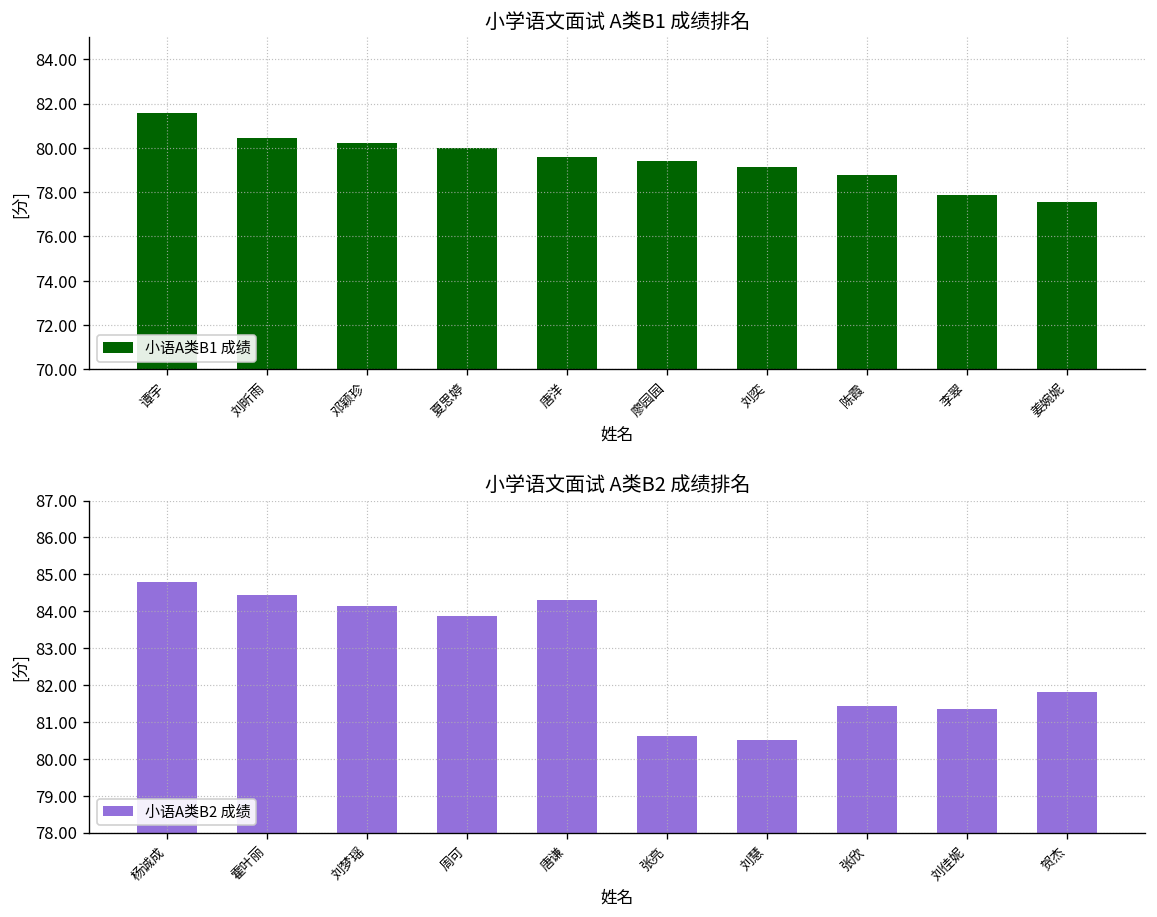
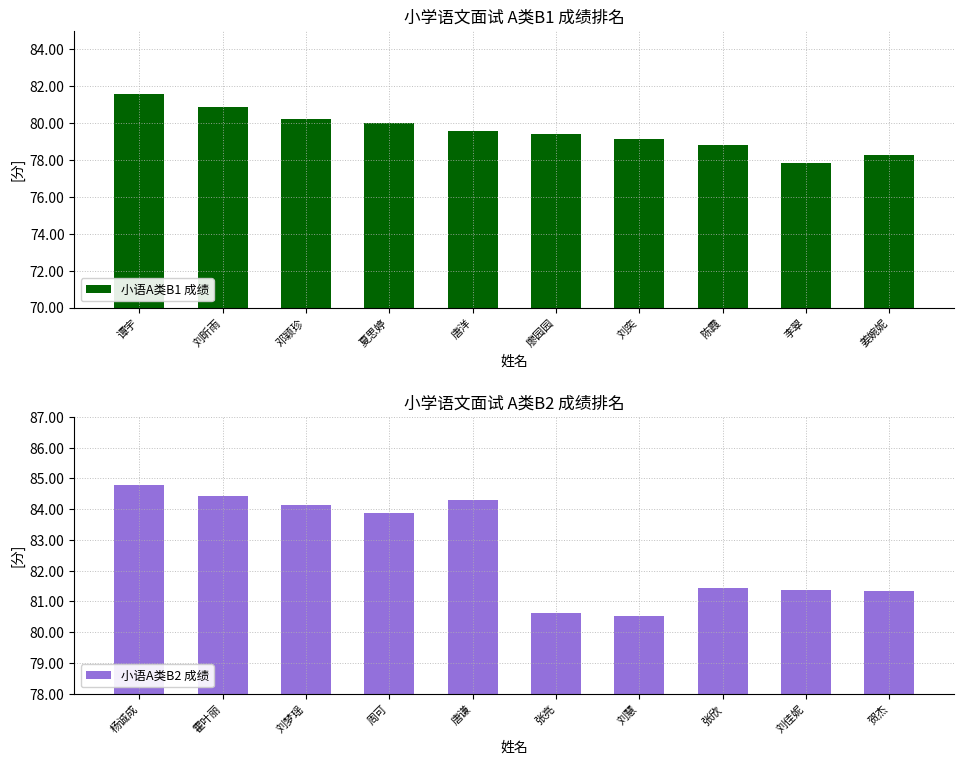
  {
    "小学语文面试 A类B1 成绩排名": {
      "谭宇": 81.6,
-     "刘昕雨": 80.4,
+     "刘昕雨": 80.9,
      "邓颖珍": 80.2,
      "夏思婷": 80.0,
      "唐洋": 79.6,
      "廖园园": 79.4,
      "刘奕": 79.1,
      "陈霞": 78.8,
      "李翠": 77.9,
-     "姜婉妮": 77.6
+     "姜婉妮": 78.3
    },
    "小学语文面试 A类B2 成绩排名": {
      "杨诚成": 84.8,
      "霍叶丽": 84.4,
      "刘梦瑶": 84.2,
      "周可": 83.9,
      "唐谦": 84.3,
      "张亮": 80.6,
      "刘慧": 80.5,
      "张欣": 81.4,
      "刘佳妮": 81.4,
-     "贺杰": 81.8
+     "贺杰": 81.4
    }
  }
